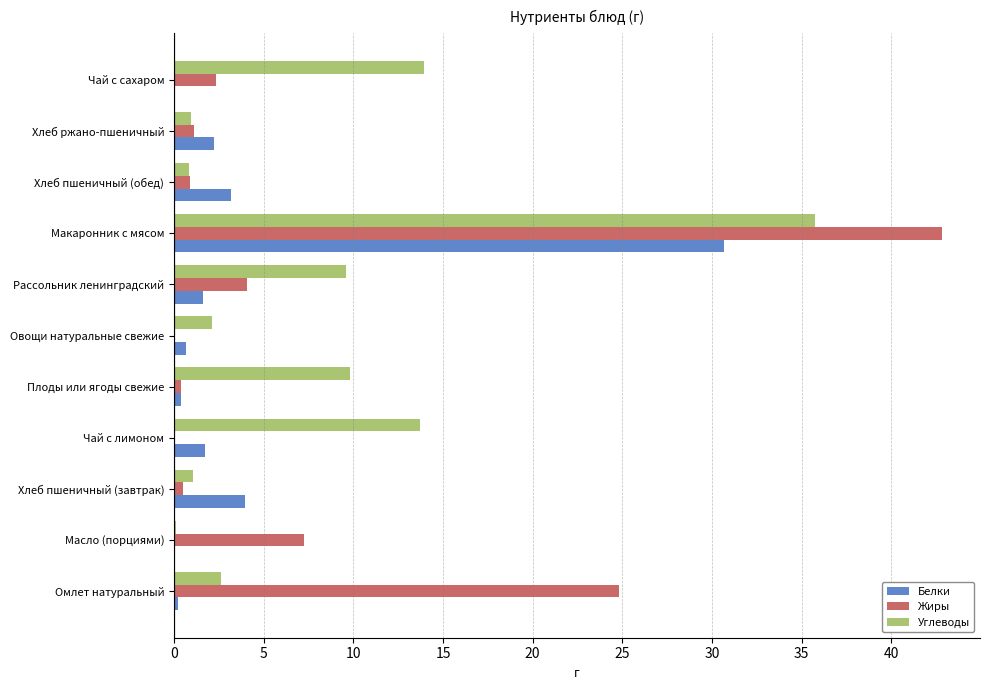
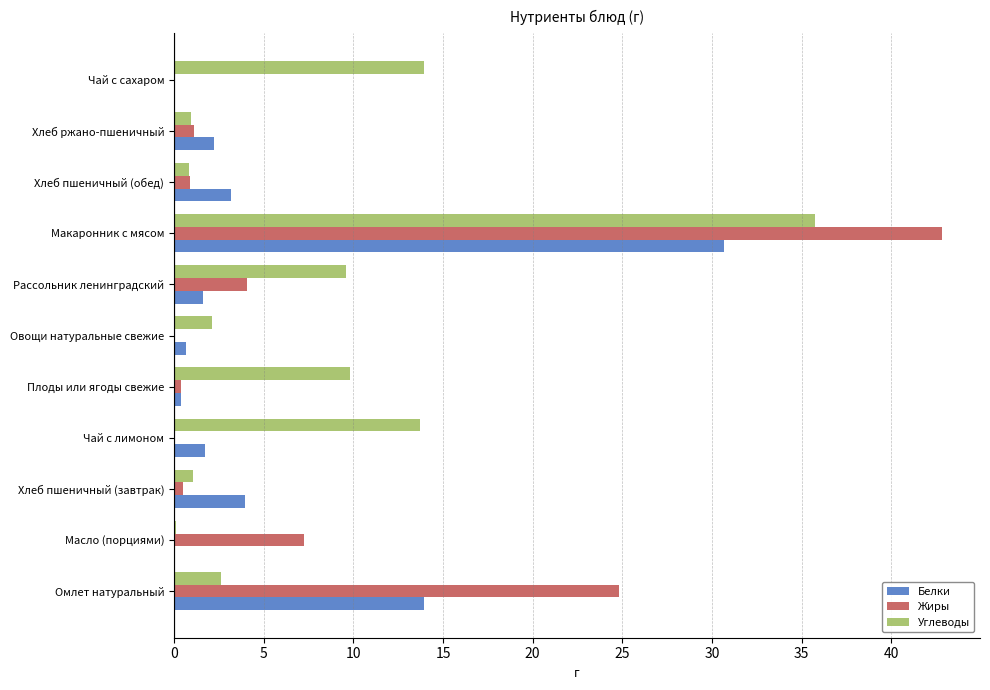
  {
    "Белки": {
      "Хлеб ржано-пшеничный": 2.2,
      "Хлеб пшеничный (обед)": 3.2,
      "Макаронник с мясом": 30.7,
      "Рассольник ленинградский": 1.6,
      "Овощи натуральные свежие": 0.7,
      "Плоды или ягоды свежие": 0.4,
      "Чай с лимоном": 1.7,
      "Хлеб пшеничный (завтрак)": 4.0,
-     "Омлет натуральный": 0.2
+     "Омлет натуральный": 13.9
    },
    "Жиры": {
-     "Чай с сахаром": 2.4,
+     "Чай с сахаром": 0.0,
      "Хлеб ржано-пшеничный": 1.1,
      "Хлеб пшеничный (обед)": 0.9,
      "Макаронник с мясом": 42.8,
      "Рассольник ленинградский": 4.1,
      "Плоды или ягоды свежие": 0.4,
      "Хлеб пшеничный (завтрак)": 0.5,
      "Масло (порциями)": 7.3,
      "Омлет натуральный": 24.8
    },
    "Углеводы": {
      "Чай с сахаром": 14.0,
      "Хлеб ржано-пшеничный": 1.0,
      "Хлеб пшеничный (обед)": 0.8,
      "Макаронник с мясом": 35.8,
      "Рассольник ленинградский": 9.6,
      "Овощи натуральные свежие": 2.1,
      "Плоды или ягоды свежие": 9.8,
      "Чай с лимоном": 13.7,
      "Хлеб пшеничный (завтрак)": 1.1,
      "Омлет натуральный": 2.6
    }
  }
